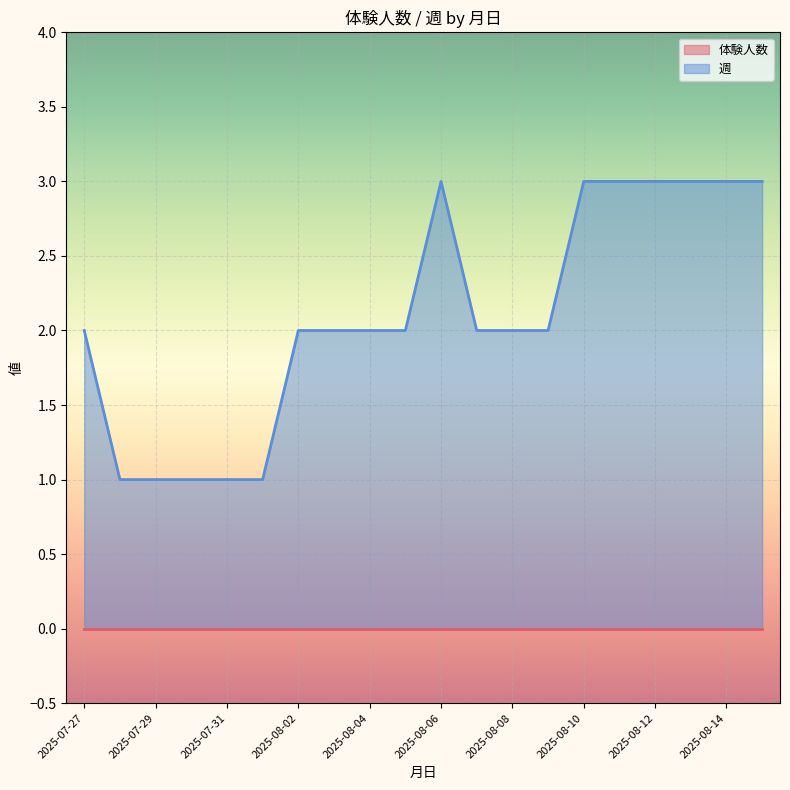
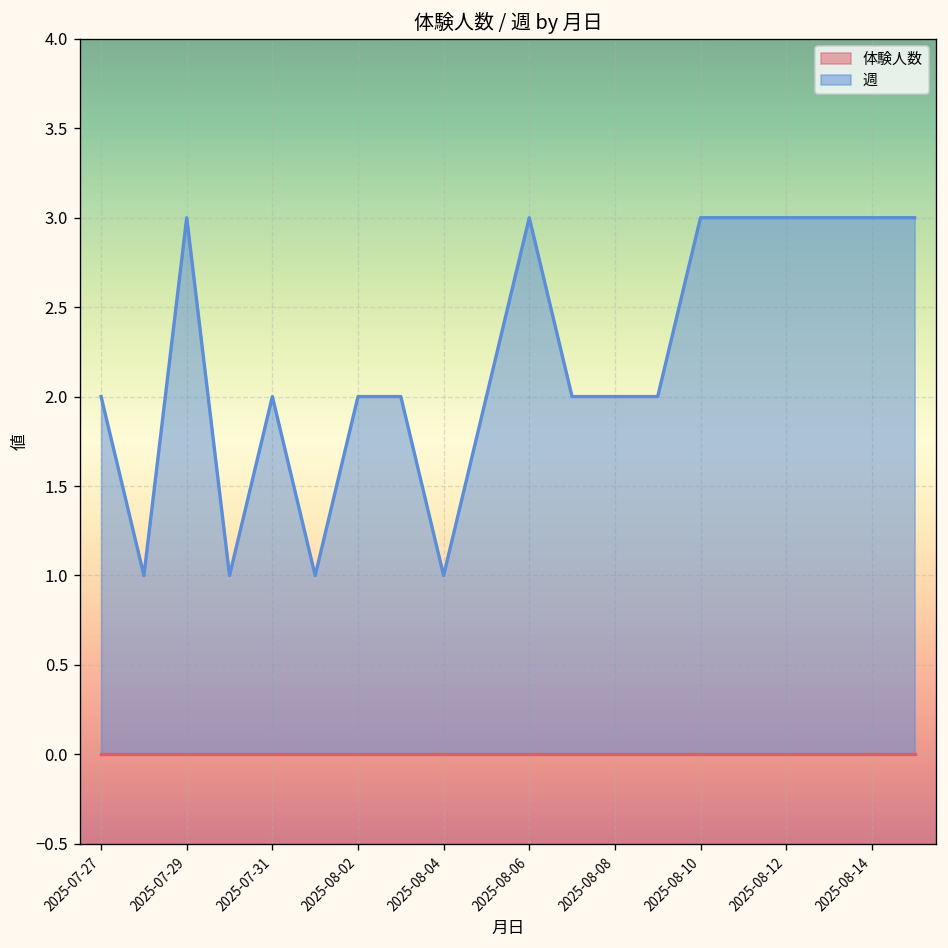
  {
    "体験人数": {
      "2025-07-27": 0,
      "2025-07-29": 0,
      "2025-07-31": 0,
      "2025-08-02": 0,
      "2025-08-04": 0,
      "2025-08-06": 0,
      "2025-08-08": 0,
      "2025-08-10": 0,
      "2025-08-12": 0,
      "2025-08-14": 0
    },
    "週": {
      "2025-07-27": 2,
-     "2025-07-29": 1,
-     "2025-07-31": 1,
+     "2025-07-29": 3,
+     "2025-07-31": 2,
      "2025-08-02": 2,
-     "2025-08-04": 2,
+     "2025-08-04": 1,
      "2025-08-06": 3,
      "2025-08-08": 2,
      "2025-08-10": 3,
      "2025-08-12": 3,
      "2025-08-14": 3
    }
  }
